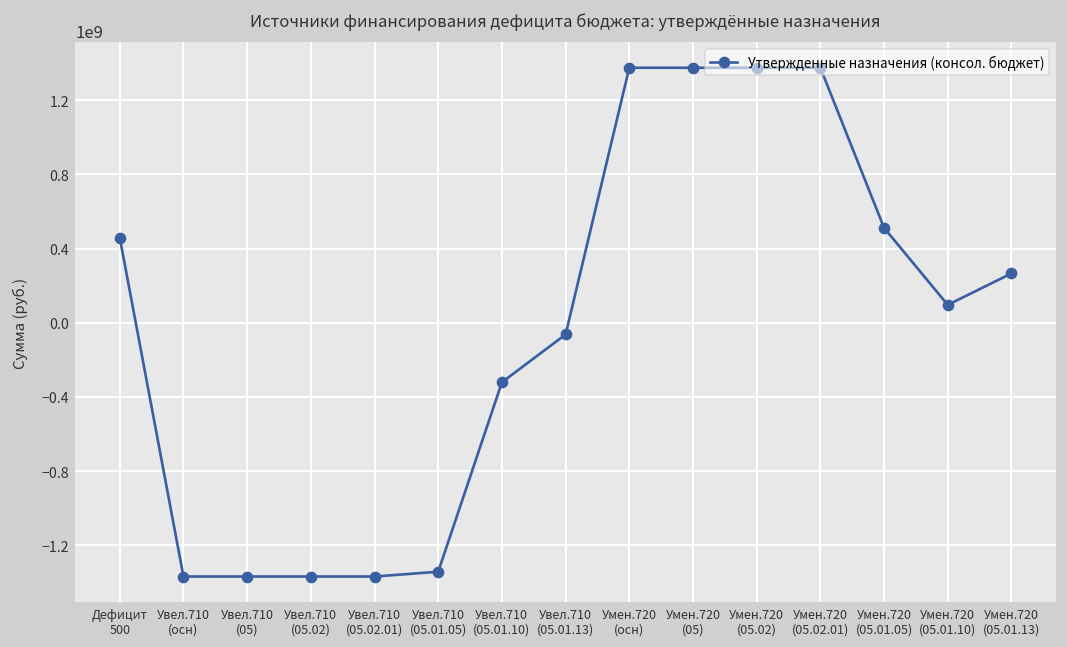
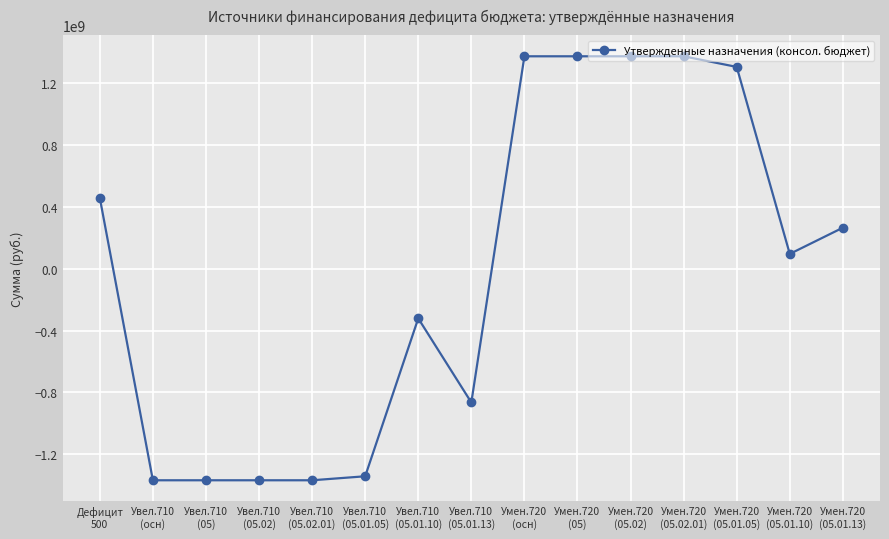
  {
    "Дефицит 500": 460000000,
    "Увел.710 (осн)": -1370000000,
    "Увел.710 (05)": -1370000000,
    "Увел.710 (05.02)": -1370000000,
    "Увел.710 (05.02.01)": -1370000000,
    "Увел.710 (05.01.05)": -1340000000,
    "Увел.710 (05.01.10)": -320000000,
-   "Увел.710 (05.01.13)": -60000000,
+   "Увел.710 (05.01.13)": -860000000,
    "Умен.720 (осн)": 1370000000,
    "Умен.720 (05)": 1370000000,
-   "Умен.720 (05.01.05)": 510000000,
+   "Умен.720 (05.01.05)": 1310000000,
    "Умен.720 (05.01.10)": 100000000,
    "Умен.720 (05.01.13)": 270000000
  }
